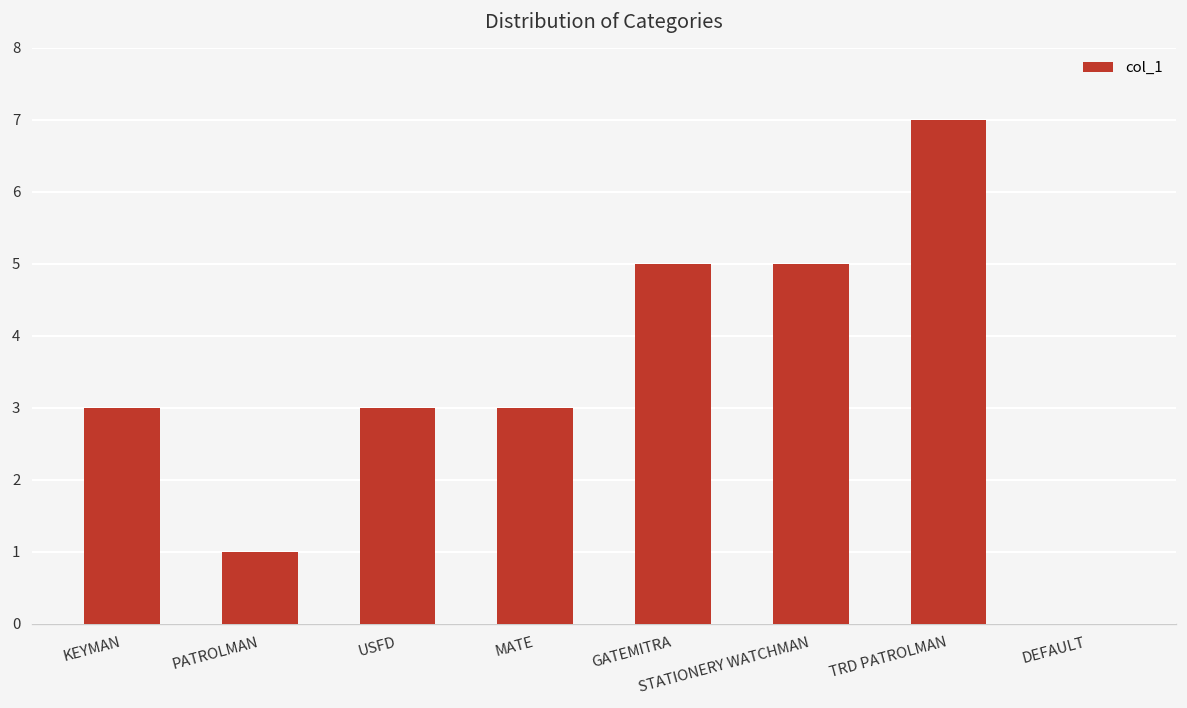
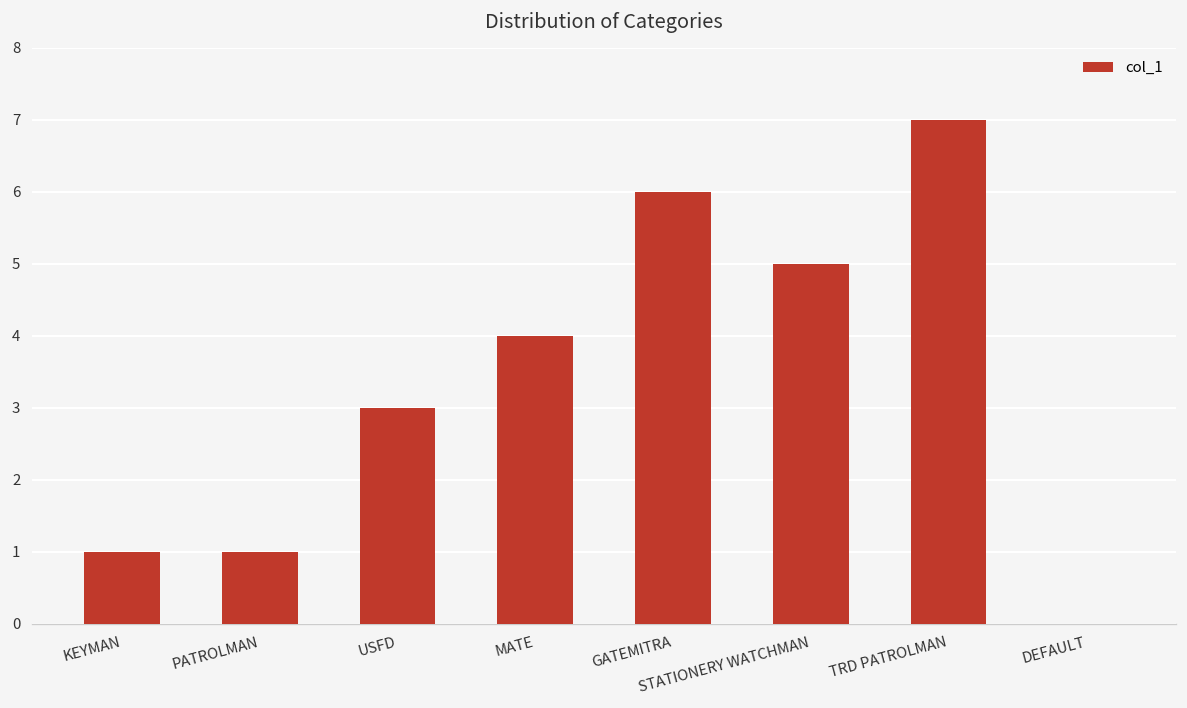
  {
-   "KEYMAN": 3,
+   "KEYMAN": 1,
    "PATROLMAN": 1,
    "USFD": 3,
-   "MATE": 3,
-   "GATEMITRA": 5,
+   "MATE": 4,
+   "GATEMITRA": 6,
    "STATIONERY WATCHMAN": 5,
    "TRD PATROLMAN": 7,
    "DEFAULT": 0
  }
